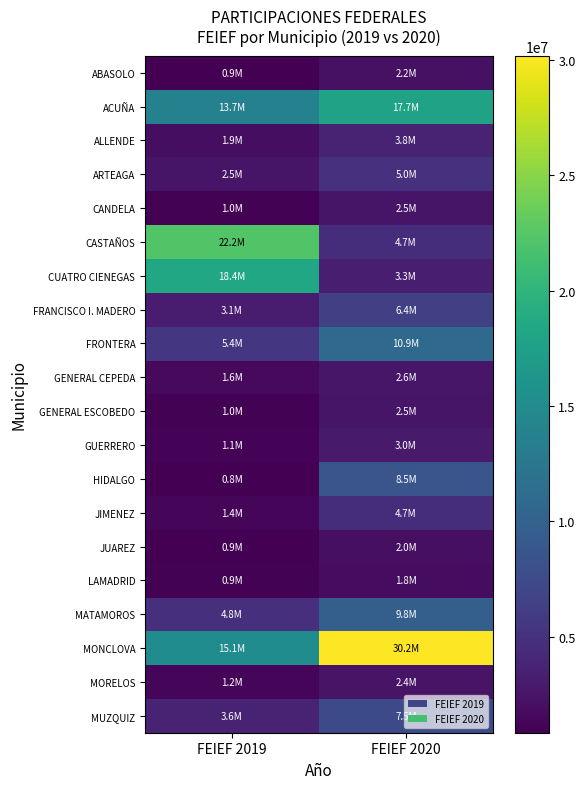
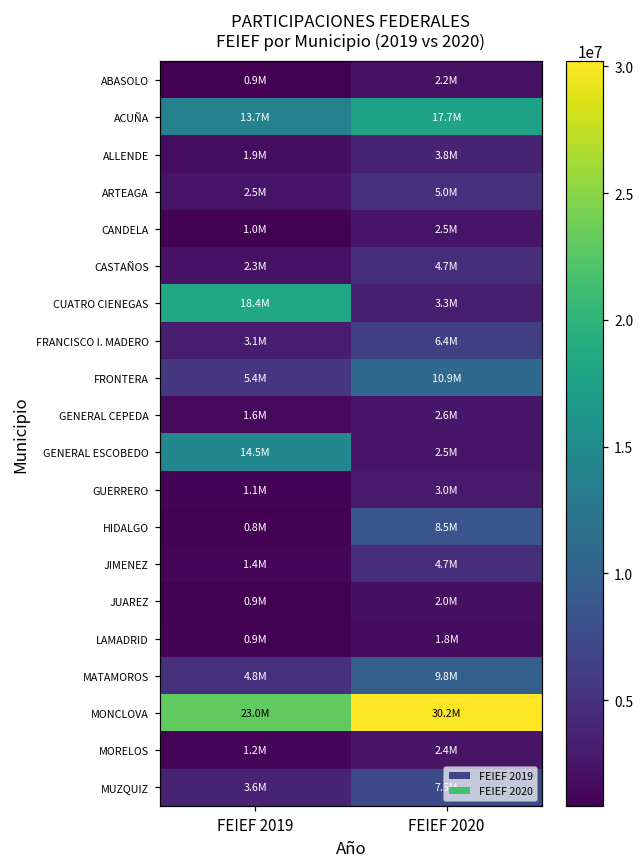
  {
    "ABASOLO": {
      "FEIEF 2019": "0.9M",
      "FEIEF 2020": "2.2M"
    },
    "ACUÑA": {
      "FEIEF 2019": "13.7M",
      "FEIEF 2020": "17.7M"
    },
    "ALLENDE": {
      "FEIEF 2019": "1.9M",
      "FEIEF 2020": "3.8M"
    },
    "ARTEAGA": {
      "FEIEF 2019": "2.5M",
      "FEIEF 2020": "5.0M"
    },
    "CANDELA": {
      "FEIEF 2019": "1.0M",
      "FEIEF 2020": "2.5M"
    },
    "CASTAÑOS": {
-     "FEIEF 2019": "22.2M",
+     "FEIEF 2019": "2.3M",
      "FEIEF 2020": "4.7M"
    },
    "CUATRO CIENEGAS": {
      "FEIEF 2019": "18.4M",
      "FEIEF 2020": "3.3M"
    },
    "FRANCISCO I. MADERO": {
      "FEIEF 2019": "3.1M",
      "FEIEF 2020": "6.4M"
    },
    "FRONTERA": {
      "FEIEF 2019": "5.4M",
      "FEIEF 2020": "10.9M"
    },
    "GENERAL CEPEDA": {
      "FEIEF 2019": "1.6M",
      "FEIEF 2020": "2.6M"
    },
    "GENERAL ESCOBEDO": {
-     "FEIEF 2019": "1.0M",
+     "FEIEF 2019": "14.5M",
      "FEIEF 2020": "2.5M"
    },
    "GUERRERO": {
      "FEIEF 2019": "1.1M",
      "FEIEF 2020": "3.0M"
    },
    "HIDALGO": {
      "FEIEF 2019": "0.8M",
      "FEIEF 2020": "8.5M"
    },
    "JIMENEZ": {
      "FEIEF 2019": "1.4M",
      "FEIEF 2020": "4.7M"
    },
    "JUAREZ": {
      "FEIEF 2019": "0.9M",
      "FEIEF 2020": "2.0M"
    },
    "LAMADRID": {
      "FEIEF 2019": "0.9M",
      "FEIEF 2020": "1.8M"
    },
    "MATAMOROS": {
      "FEIEF 2019": "4.8M",
      "FEIEF 2020": "9.8M"
    },
    "MONCLOVA": {
-     "FEIEF 2019": "15.1M",
+     "FEIEF 2019": "23.0M",
      "FEIEF 2020": "30.2M"
    },
    "MORELOS": {
      "FEIEF 2019": "1.2M",
      "FEIEF 2020": "2.4M"
    },
    "MUZQUIZ": {
      "FEIEF 2019": "3.6M"
    }
  }
